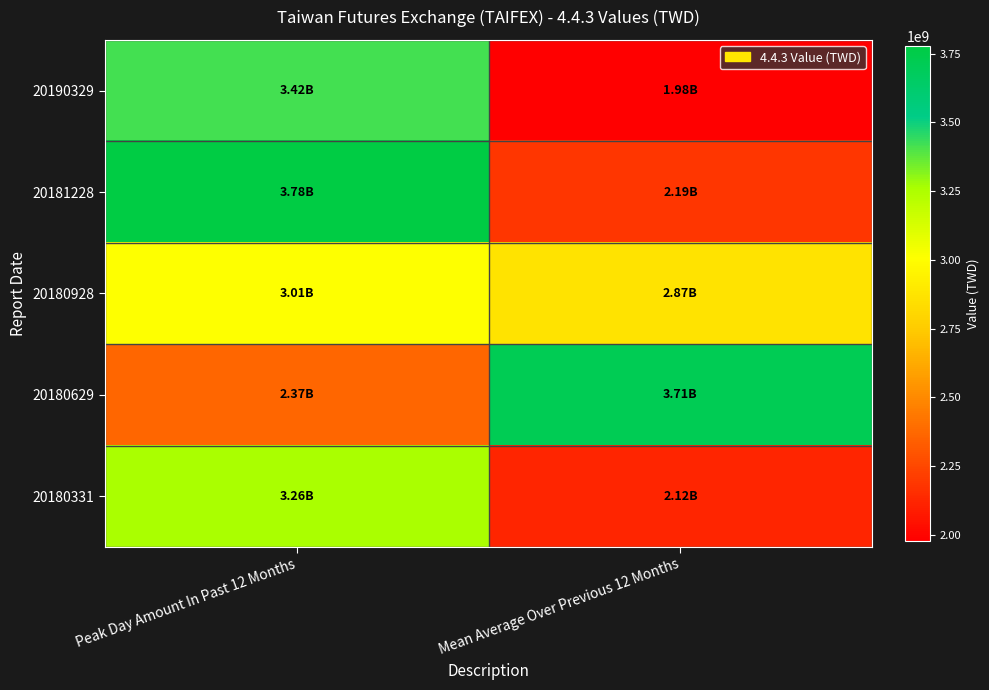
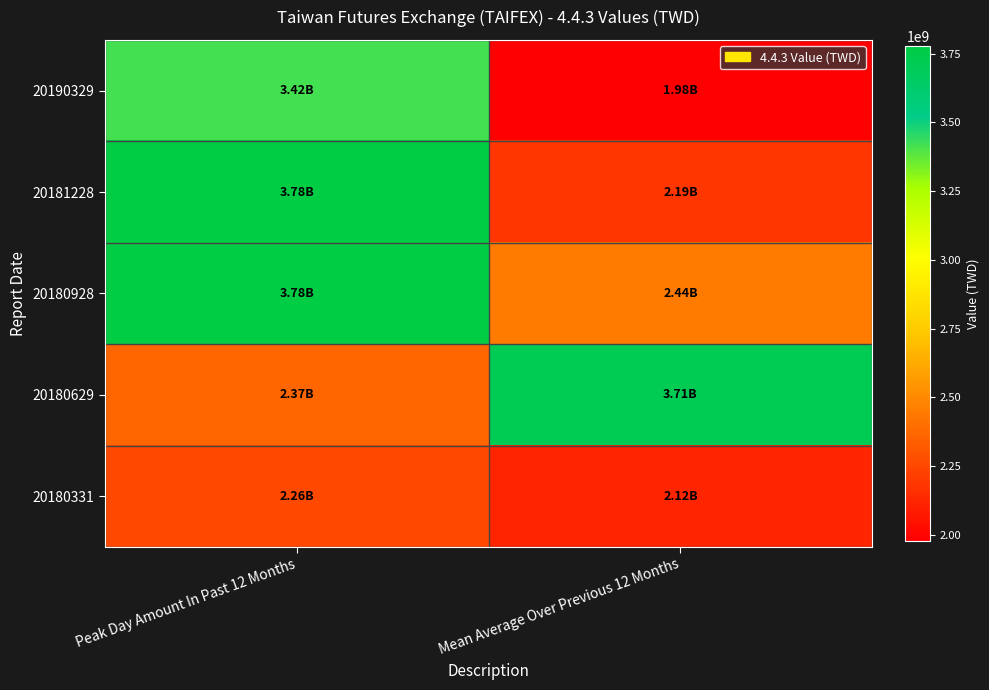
  {
    "20190329": {
      "Peak Day Amount In Past 12 Months": "3.42B",
      "Mean Average Over Previous 12 Months": "1.98B"
    },
    "20181228": {
      "Peak Day Amount In Past 12 Months": "3.78B",
      "Mean Average Over Previous 12 Months": "2.19B"
    },
    "20180928": {
-     "Peak Day Amount In Past 12 Months": "3.01B",
-     "Mean Average Over Previous 12 Months": "2.87B"
+     "Peak Day Amount In Past 12 Months": "3.78B",
+     "Mean Average Over Previous 12 Months": "2.44B"
    },
    "20180629": {
      "Peak Day Amount In Past 12 Months": "2.37B",
      "Mean Average Over Previous 12 Months": "3.71B"
    },
    "20180331": {
-     "Peak Day Amount In Past 12 Months": "3.26B",
+     "Peak Day Amount In Past 12 Months": "2.26B",
      "Mean Average Over Previous 12 Months": "2.12B"
    }
  }
